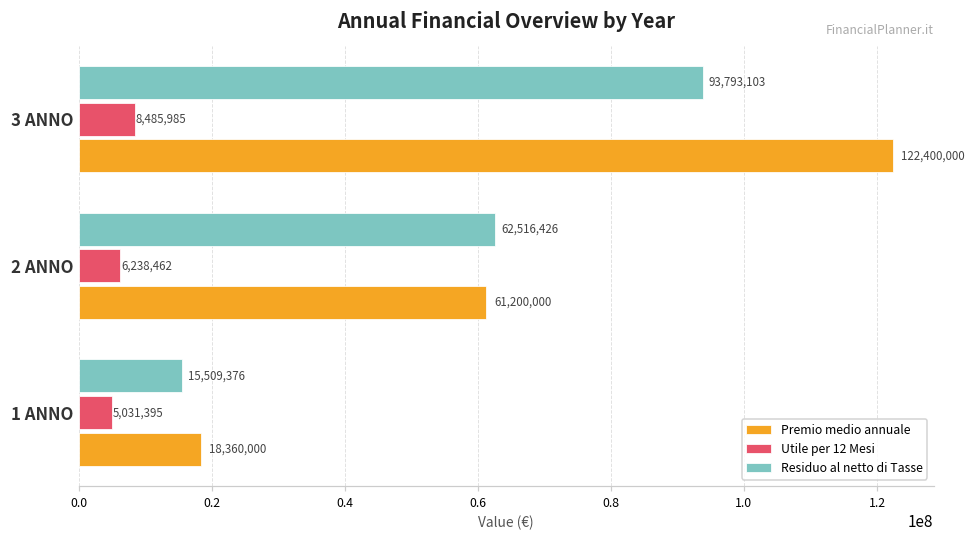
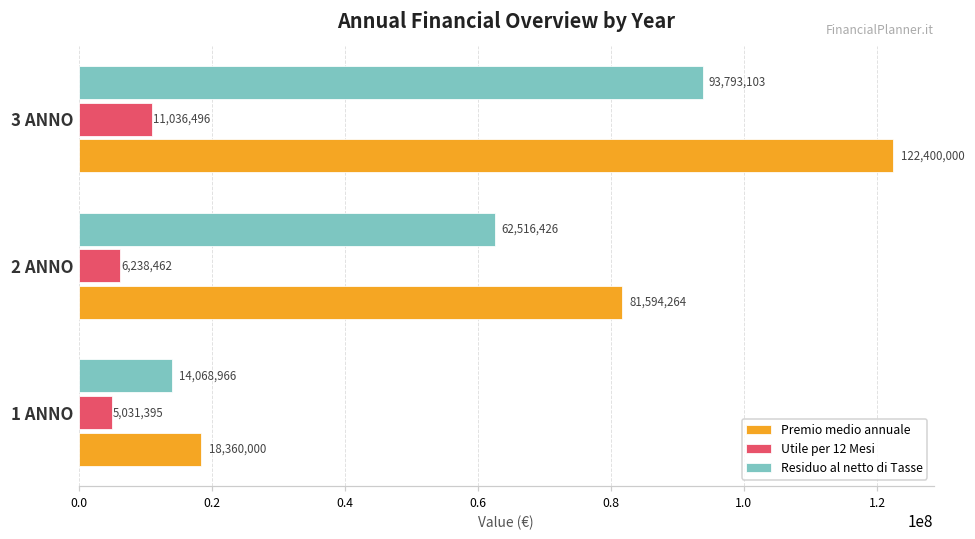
  {
    "Premio medio annuale": {
      "3 ANNO": "122,400,000",
-     "2 ANNO": "61,200,000",
+     "2 ANNO": "81,594,264",
      "1 ANNO": "18,360,000"
    },
    "Utile per 12 Mesi": {
-     "3 ANNO": "8,485,985",
+     "3 ANNO": "11,036,496",
      "2 ANNO": "6,238,462",
      "1 ANNO": "5,031,395"
    },
    "Residuo al netto di Tasse": {
      "3 ANNO": "93,793,103",
      "2 ANNO": "62,516,426",
-     "1 ANNO": "15,509,376"
+     "1 ANNO": "14,068,966"
    }
  }
